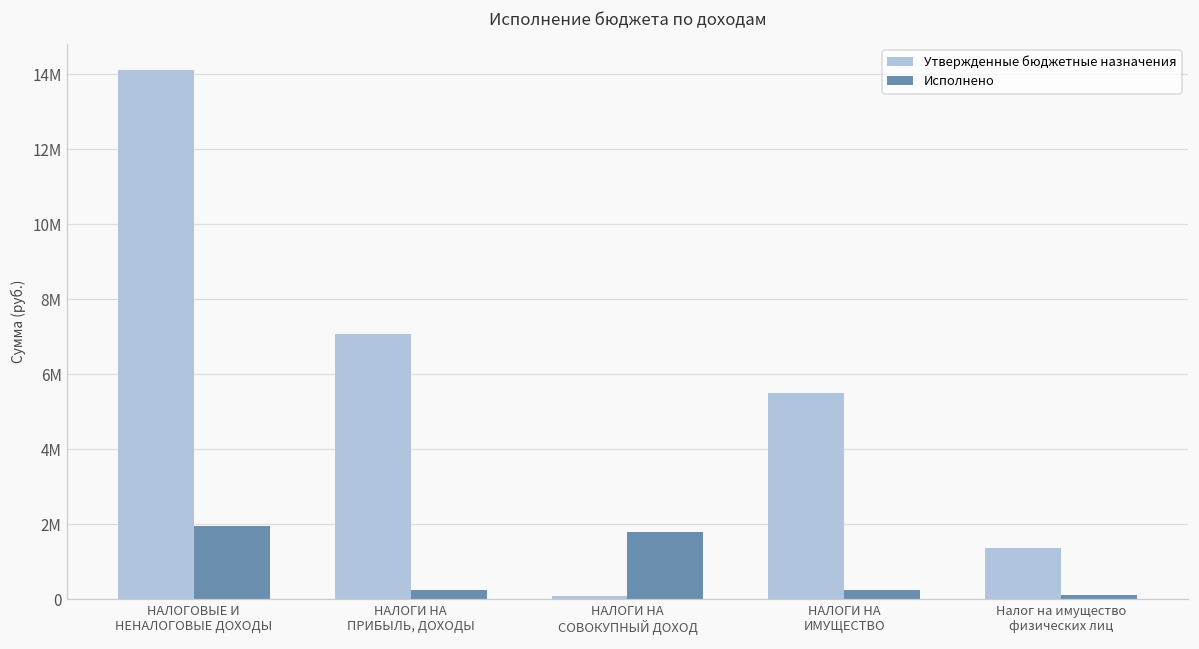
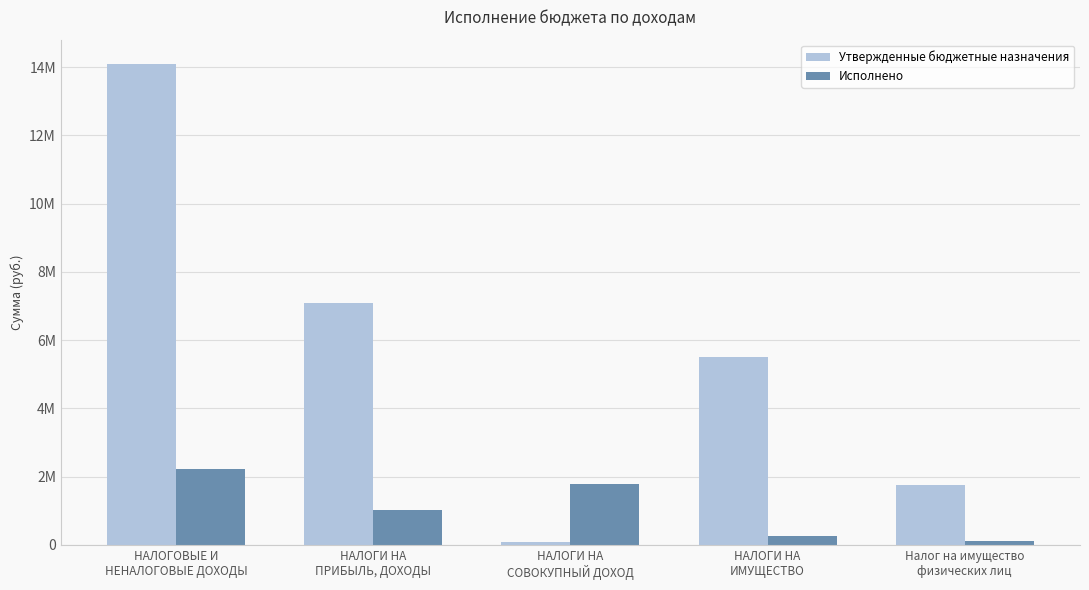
  {
    "Утвержденные бюджетные назначения": {
      "НАЛОГОВЫЕ И НЕНАЛОГОВЫЕ ДОХОДЫ": 14100000,
      "НАЛОГИ НА ПРИБЫЛЬ, ДОХОДЫ": 7100000,
      "НАЛОГИ НА СОВОКУПНЫЙ ДОХОД": 100000,
      "НАЛОГИ НА ИМУЩЕСТВО": 5500000,
-     "Налог на имущество физических лиц": 1400000
+     "Налог на имущество физических лиц": 1800000
    },
    "Исполнено": {
-     "НАЛОГОВЫЕ И НЕНАЛОГОВЫЕ ДОХОДЫ": 2000000,
-     "НАЛОГИ НА ПРИБЫЛЬ, ДОХОДЫ": 300000,
+     "НАЛОГОВЫЕ И НЕНАЛОГОВЫЕ ДОХОДЫ": 2200000,
+     "НАЛОГИ НА ПРИБЫЛЬ, ДОХОДЫ": 1000000,
      "НАЛОГИ НА СОВОКУПНЫЙ ДОХОД": 1800000,
      "НАЛОГИ НА ИМУЩЕСТВО": 200000,
      "Налог на имущество физических лиц": 100000
    }
  }
